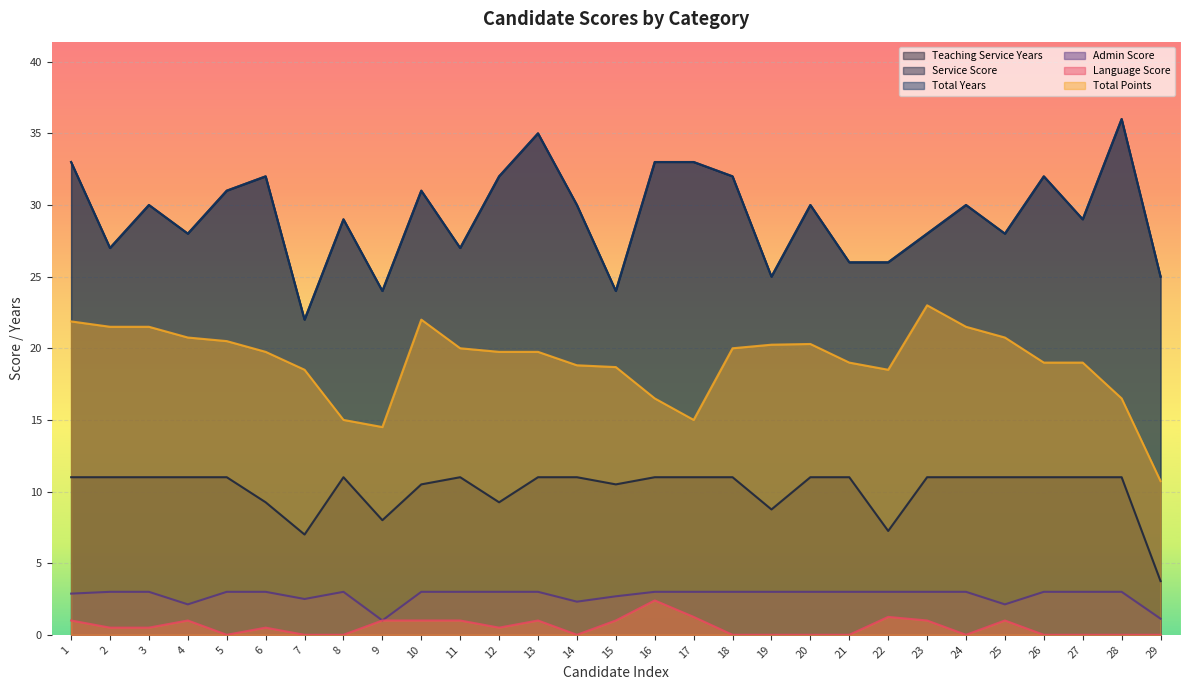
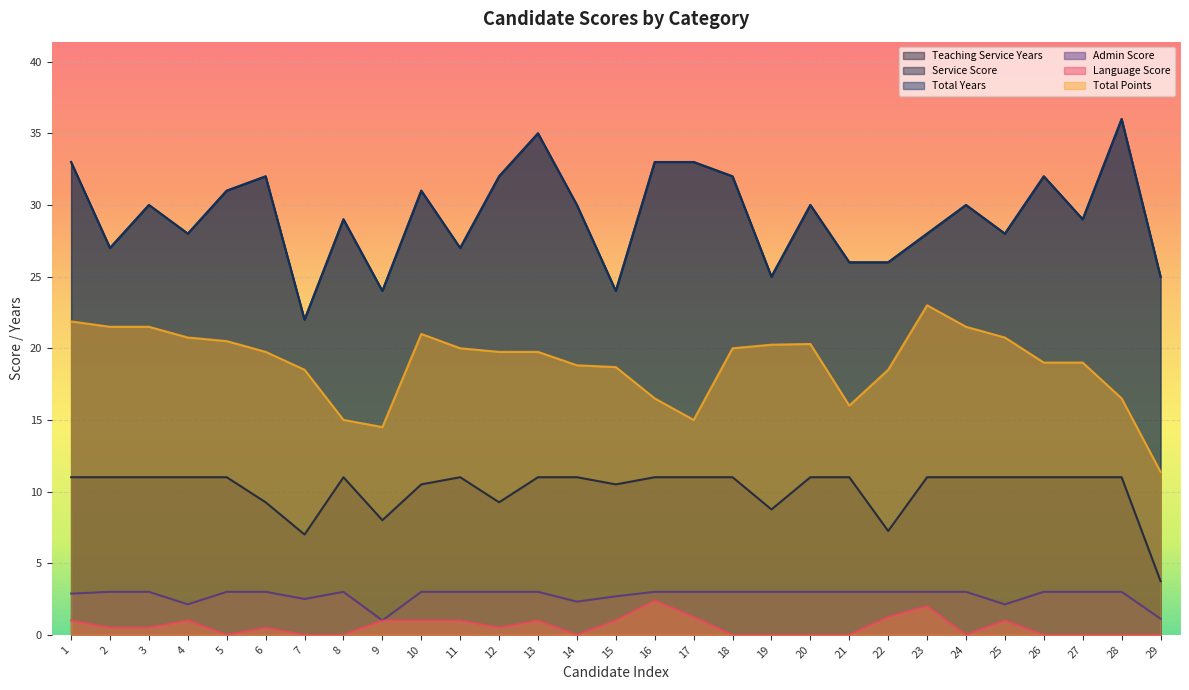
  {
    "Language Score": {
      "1": 1,
      "2": 0.5,
      "3": 0.5,
      "4": 1,
      "5": 0,
      "6": 0.5,
      "7": 0,
      "8": 0,
      "10": 1,
      "11": 1,
      "12": 0.5,
      "13": 1,
      "14": 0,
      "15": 1,
      "16": 2.4,
      "17": 1.3,
      "18": 0,
      "19": 0,
      "20": 0,
      "21": 0,
      "22": 1.3,
-     "23": 1,
+     "23": 2,
      "24": 0,
      "25": 1,
      "26": 0,
      "27": 0,
      "28": 0,
      "29": 0
    },
    "Total Points": {
      "1": 21.9,
      "2": 21.5,
      "3": 21.5,
      "4": 20.8,
      "5": 20.5,
      "6": 19.8,
      "7": 18.5,
      "8": 15.0,
      "9": 14.5,
-     "10": 22,
+     "10": 21,
      "11": 20.0,
      "12": 19.8,
      "13": 19.8,
      "14": 18.8,
      "15": 18.7,
      "16": 16.5,
      "17": 15.0,
      "18": 20.0,
      "19": 20.3,
      "20": 20.3,
-     "21": 19,
+     "21": 16,
      "22": 18.5,
      "23": 23.0,
      "24": 21.5,
      "25": 20.8,
      "26": 19.0,
      "27": 19.0,
      "28": 16.5,
-     "29": 10.7
+     "29": 11.4
    }
  }
